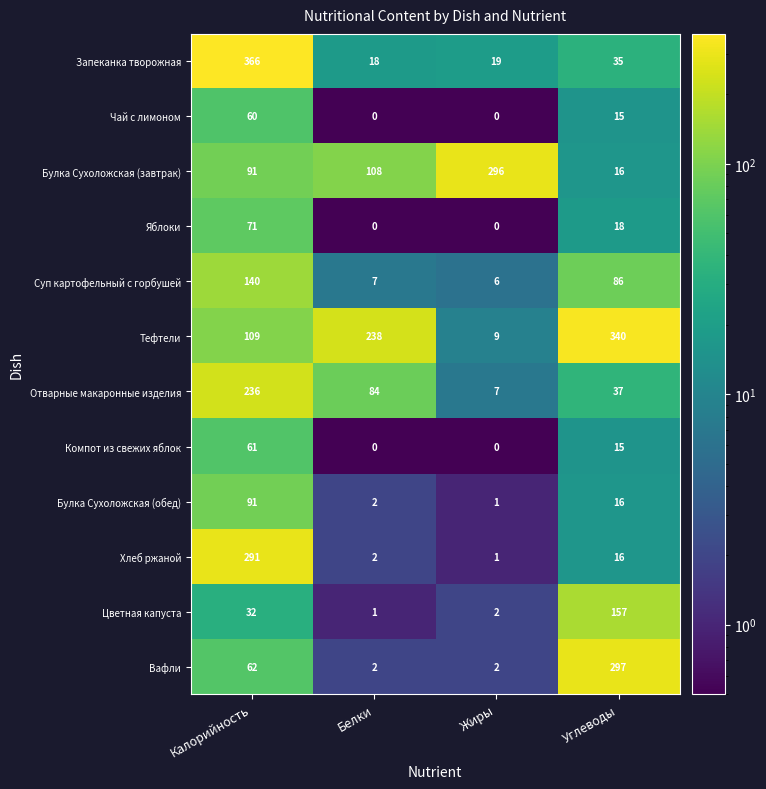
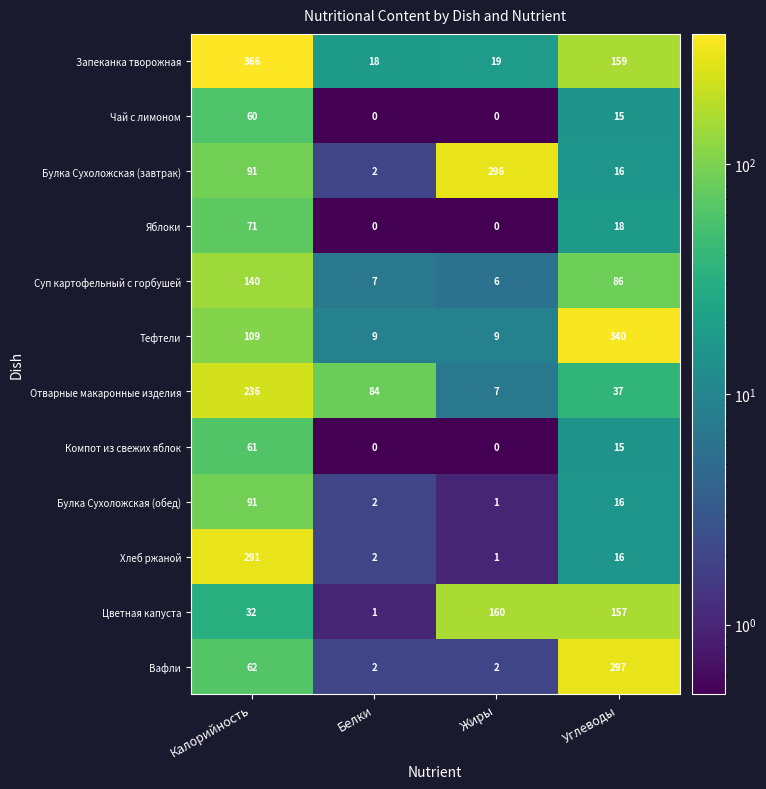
  {
    "Запеканка творожная": {
      "Калорийность": 366,
      "Белки": 18,
      "Жиры": 19,
-     "Углеводы": 35
+     "Углеводы": 159
    },
    "Чай с лимоном": {
      "Калорийность": 60,
      "Белки": 0,
      "Жиры": 0,
      "Углеводы": 15
    },
    "Булка Сухоложская (завтрак)": {
      "Калорийность": 91,
-     "Белки": 108,
+     "Белки": 2,
      "Жиры": 296,
      "Углеводы": 16
    },
    "Яблоки": {
      "Калорийность": 71,
      "Белки": 0,
      "Жиры": 0,
      "Углеводы": 18
    },
    "Суп картофельный с горбушей": {
      "Калорийность": 140,
      "Белки": 7,
      "Жиры": 6,
      "Углеводы": 86
    },
    "Тефтели": {
      "Калорийность": 109,
-     "Белки": 238,
+     "Белки": 9,
      "Жиры": 9,
      "Углеводы": 340
    },
    "Отварные макаронные изделия": {
      "Калорийность": 236,
      "Белки": 84,
      "Жиры": 7,
      "Углеводы": 37
    },
    "Компот из свежих яблок": {
      "Калорийность": 61,
      "Белки": 0,
      "Жиры": 0,
      "Углеводы": 15
    },
    "Булка Сухоложская (обед)": {
      "Калорийность": 91,
      "Белки": 2,
      "Жиры": 1,
      "Углеводы": 16
    },
    "Хлеб ржаной": {
      "Калорийность": 291,
      "Белки": 2,
      "Жиры": 1,
      "Углеводы": 16
    },
    "Цветная капуста": {
      "Калорийность": 32,
      "Белки": 1,
-     "Жиры": 2,
+     "Жиры": 160,
      "Углеводы": 157
    },
    "Вафли": {
      "Калорийность": 62,
      "Белки": 2,
      "Жиры": 2,
      "Углеводы": 297
    }
  }
